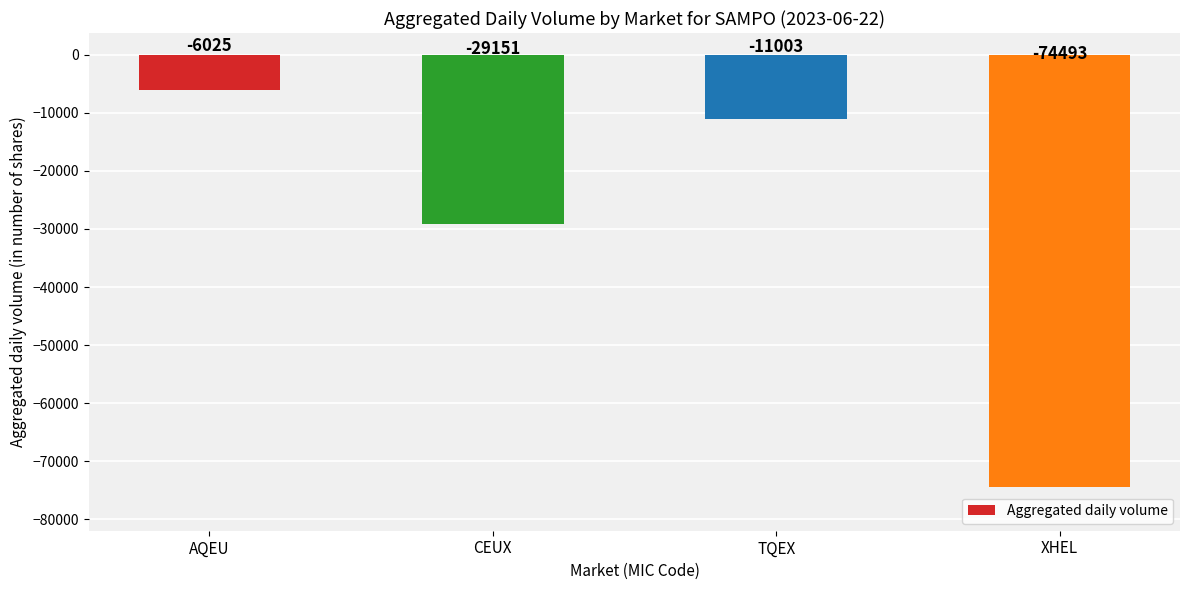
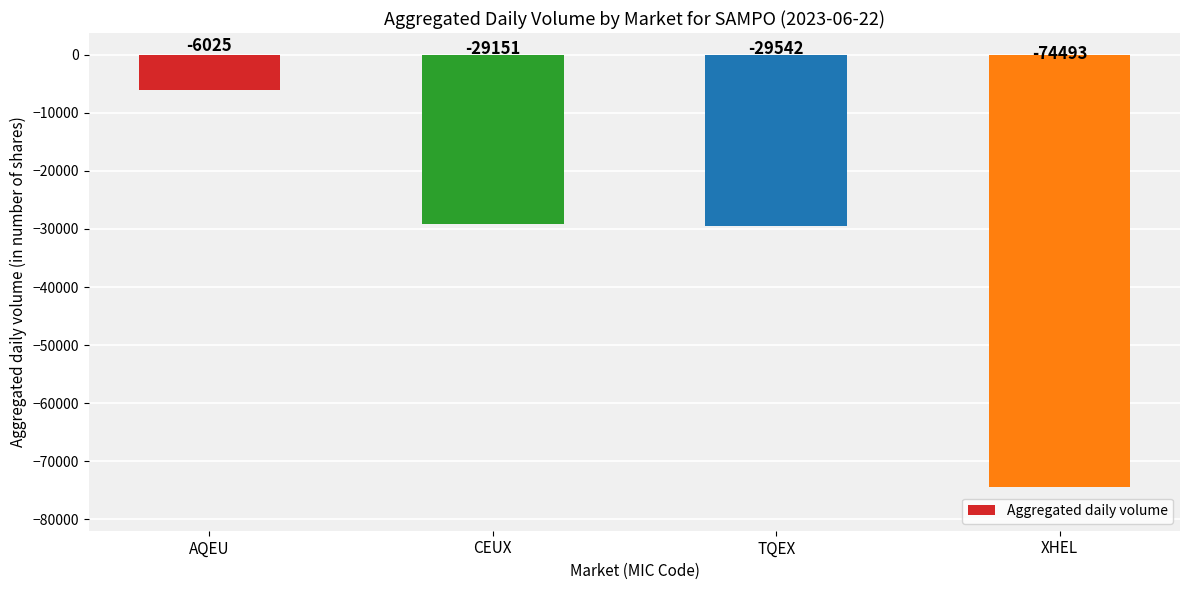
  {
-   "TQEX": -11003
+   "TQEX": -29542
  }
